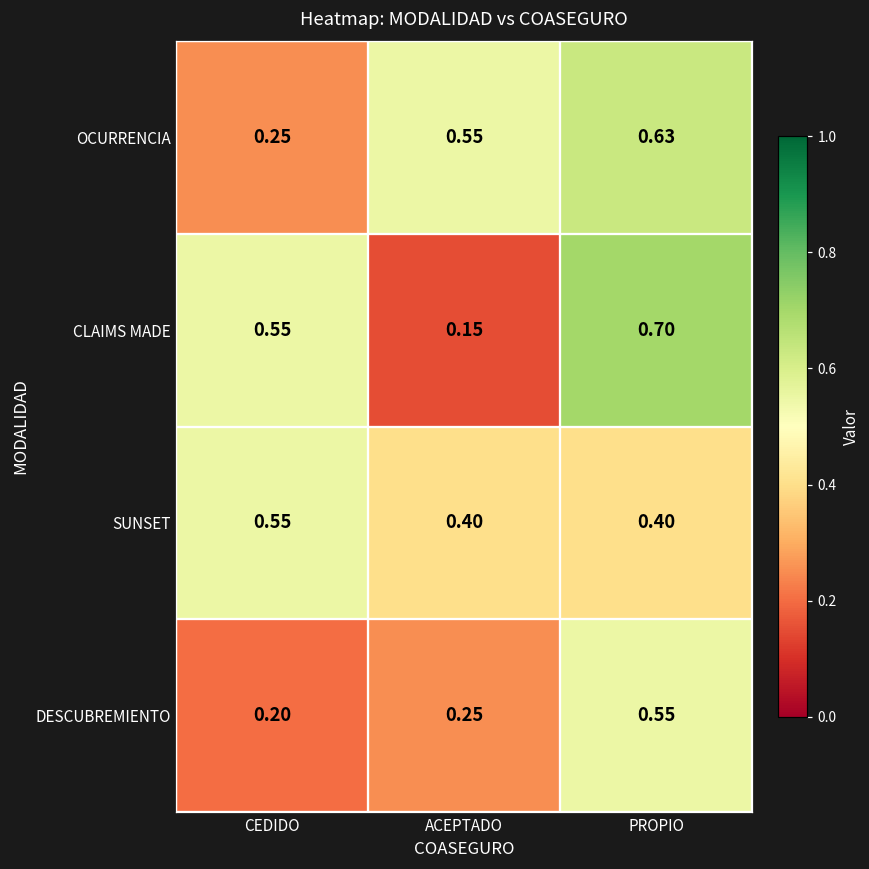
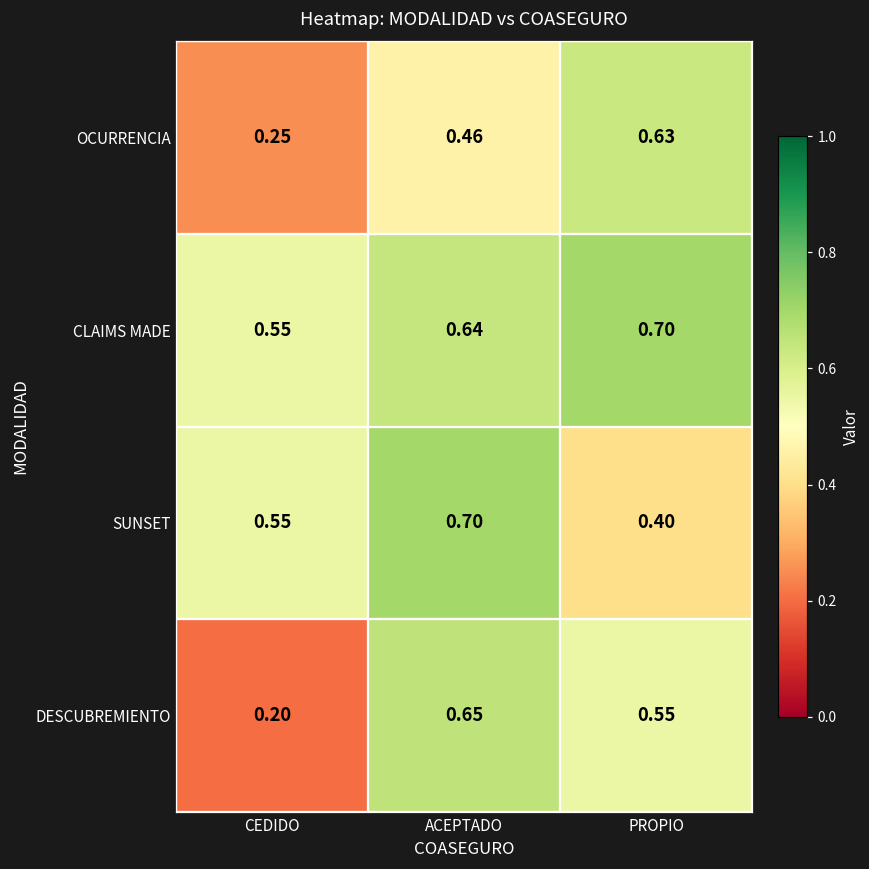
  {
    "OCURRENCIA": {
      "CEDIDO": 0.25,
-     "ACEPTADO": 0.55,
+     "ACEPTADO": 0.46,
      "PROPIO": 0.63
    },
    "CLAIMS MADE": {
      "CEDIDO": 0.55,
-     "ACEPTADO": 0.15,
+     "ACEPTADO": 0.64,
      "PROPIO": 0.70
    },
    "SUNSET": {
      "CEDIDO": 0.55,
-     "ACEPTADO": 0.40,
+     "ACEPTADO": 0.70,
      "PROPIO": 0.40
    },
    "DESCUBREMIENTO": {
      "CEDIDO": 0.20,
-     "ACEPTADO": 0.25,
+     "ACEPTADO": 0.65,
      "PROPIO": 0.55
    }
  }
